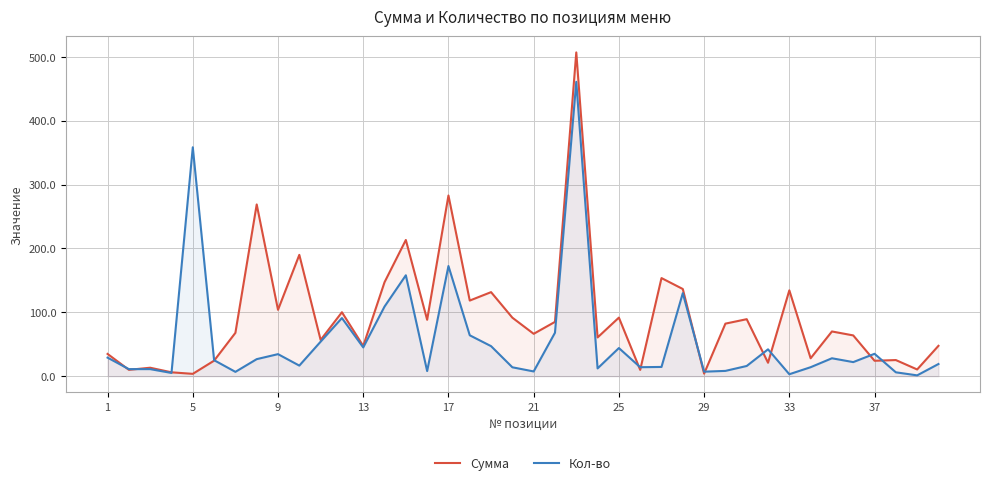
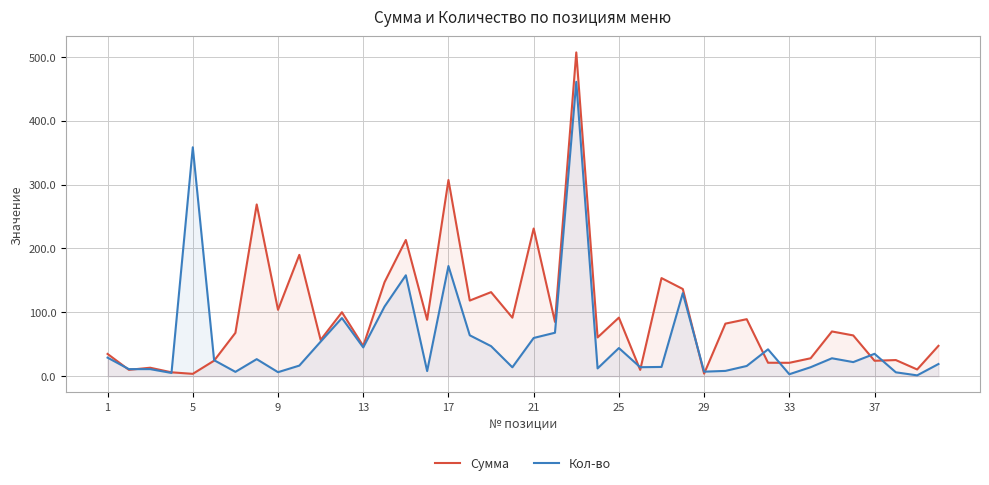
  {
    "Сумма": {
      "1": 30,
      "5": 0,
      "9": 100,
-     "17": 280,
-     "21": 70,
+     "17": 310,
+     "21": 230,
      "25": 90,
-     "33": 130,
+     "33": 20,
      "37": 20
    },
    "Кол-во": {
      "1": 30,
      "5": 360,
-     "9": 30,
+     "9": 10,
      "17": 170,
-     "21": 10,
+     "21": 60,
      "25": 40,
      "33": 0,
      "37": 40
    }
  }
